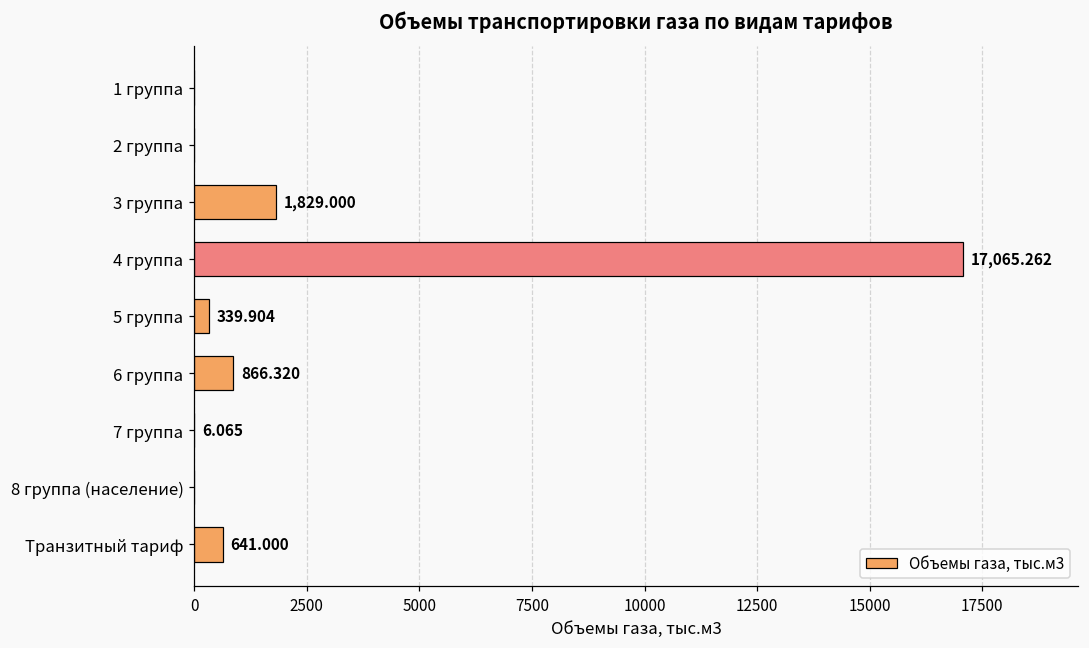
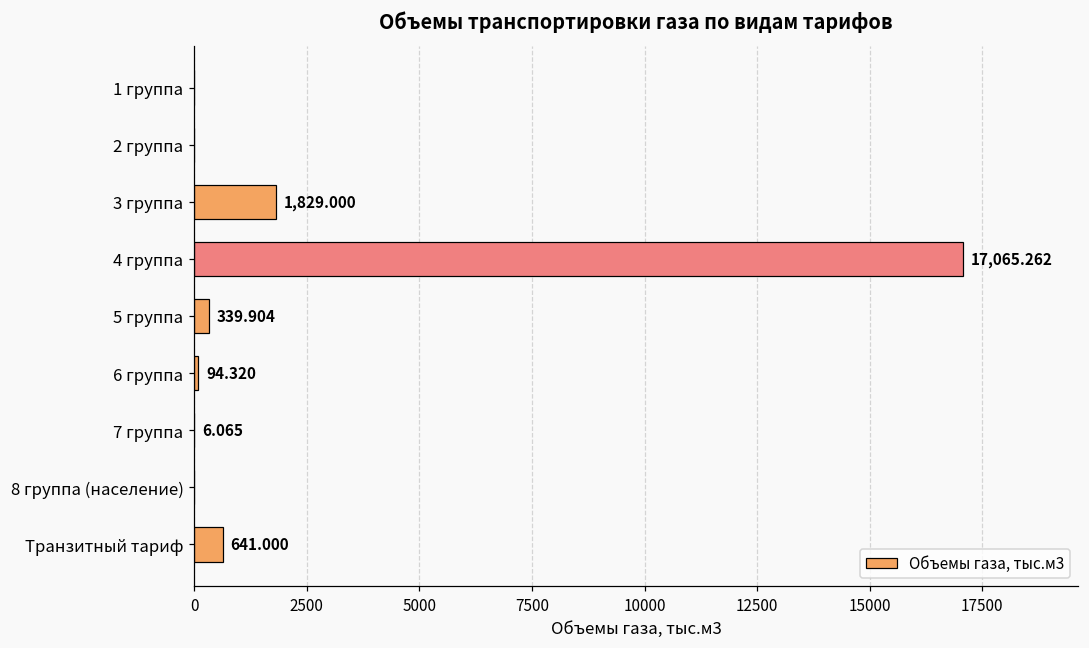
  {
    "3 группа": "1,829.000",
    "4 группа": "17,065.262",
    "5 группа": "339.904",
-   "6 группа": "866.320",
+   "6 группа": "94.320",
    "7 группа": "6.065",
    "Транзитный тариф": "641.000"
  }
